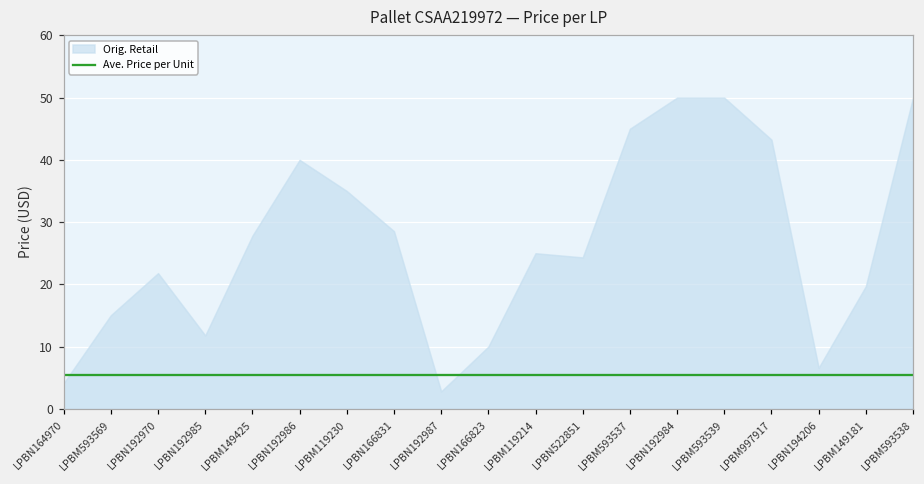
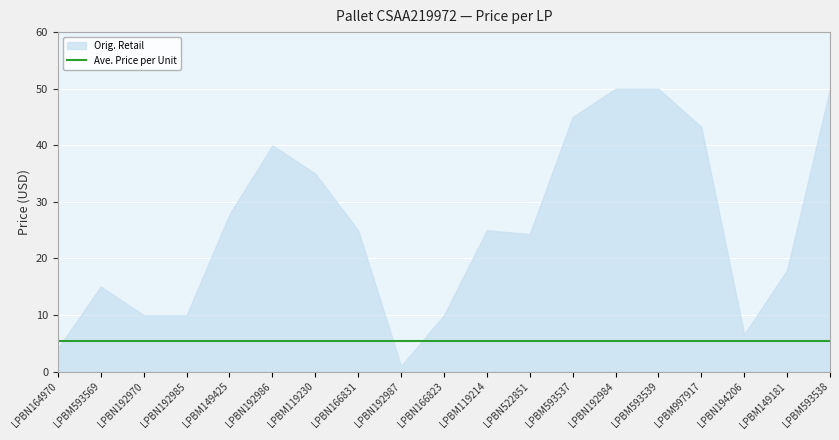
  {
    "Ave. Price per Unit": {
      "LPBN164970": 5,
      "LPBM593569": 5,
      "LPBN192970": 5,
      "LPBN192985": 5,
      "LPBM149425": 5,
      "LPBN192986": 5,
      "LPBM119230": 5,
      "LPBN166831": 5,
      "LPBN192987": 5,
      "LPBN166823": 5,
      "LPBM119214": 5,
      "LPBN522851": 5,
      "LPBM593537": 5,
      "LPBN192984": 5,
      "LPBM593539": 5,
      "LPBM997917": 5,
      "LPBN194206": 5,
      "LPBM149181": 5,
      "LPBM593538": 5
    },
    "Orig. Retail": {
      "LPBN164970": 4,
      "LPBM593569": 15,
-     "LPBN192970": 22,
-     "LPBN192985": 12,
+     "LPBN192970": 10,
+     "LPBN192985": 10,
      "LPBM149425": 28,
      "LPBN192986": 40,
      "LPBM119230": 35,
-     "LPBN166831": 29,
-     "LPBN192987": 3,
+     "LPBN166831": 25,
+     "LPBN192987": 1,
      "LPBN166823": 10,
      "LPBM119214": 25,
      "LPBN522851": 24,
      "LPBM593537": 45,
      "LPBN192984": 50,
      "LPBM593539": 50,
      "LPBM997917": 43,
      "LPBN194206": 7,
-     "LPBM149181": 20,
+     "LPBM149181": 18,
      "LPBM593538": 50
    }
  }
